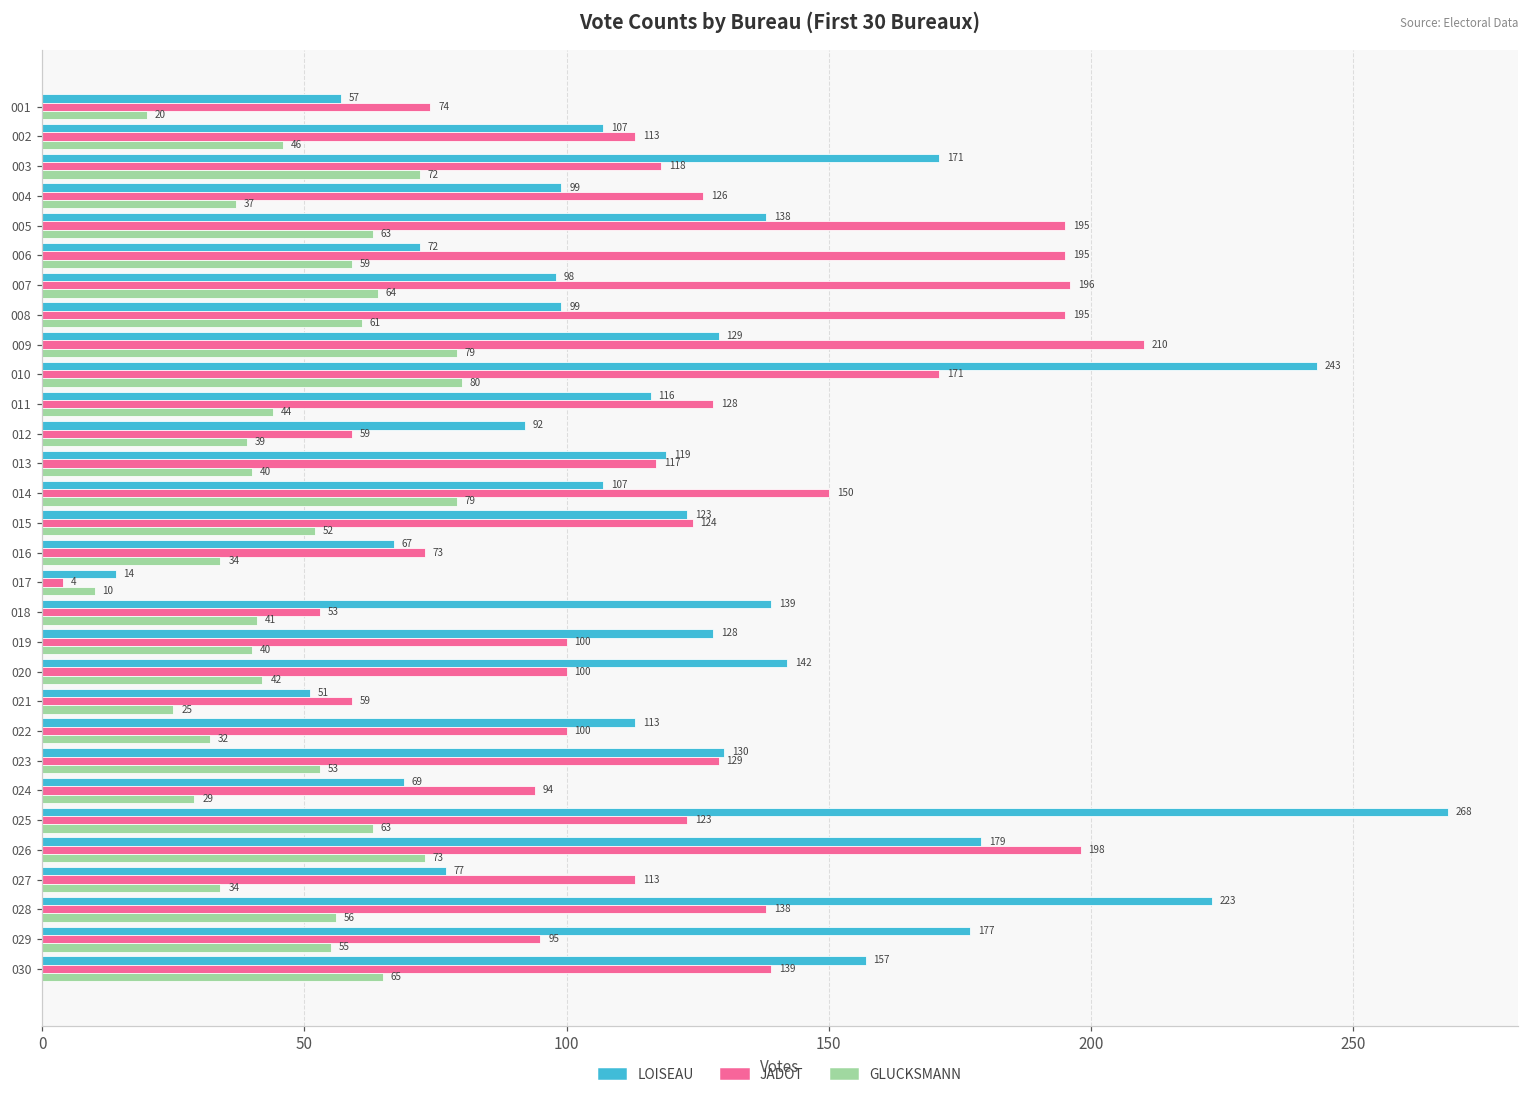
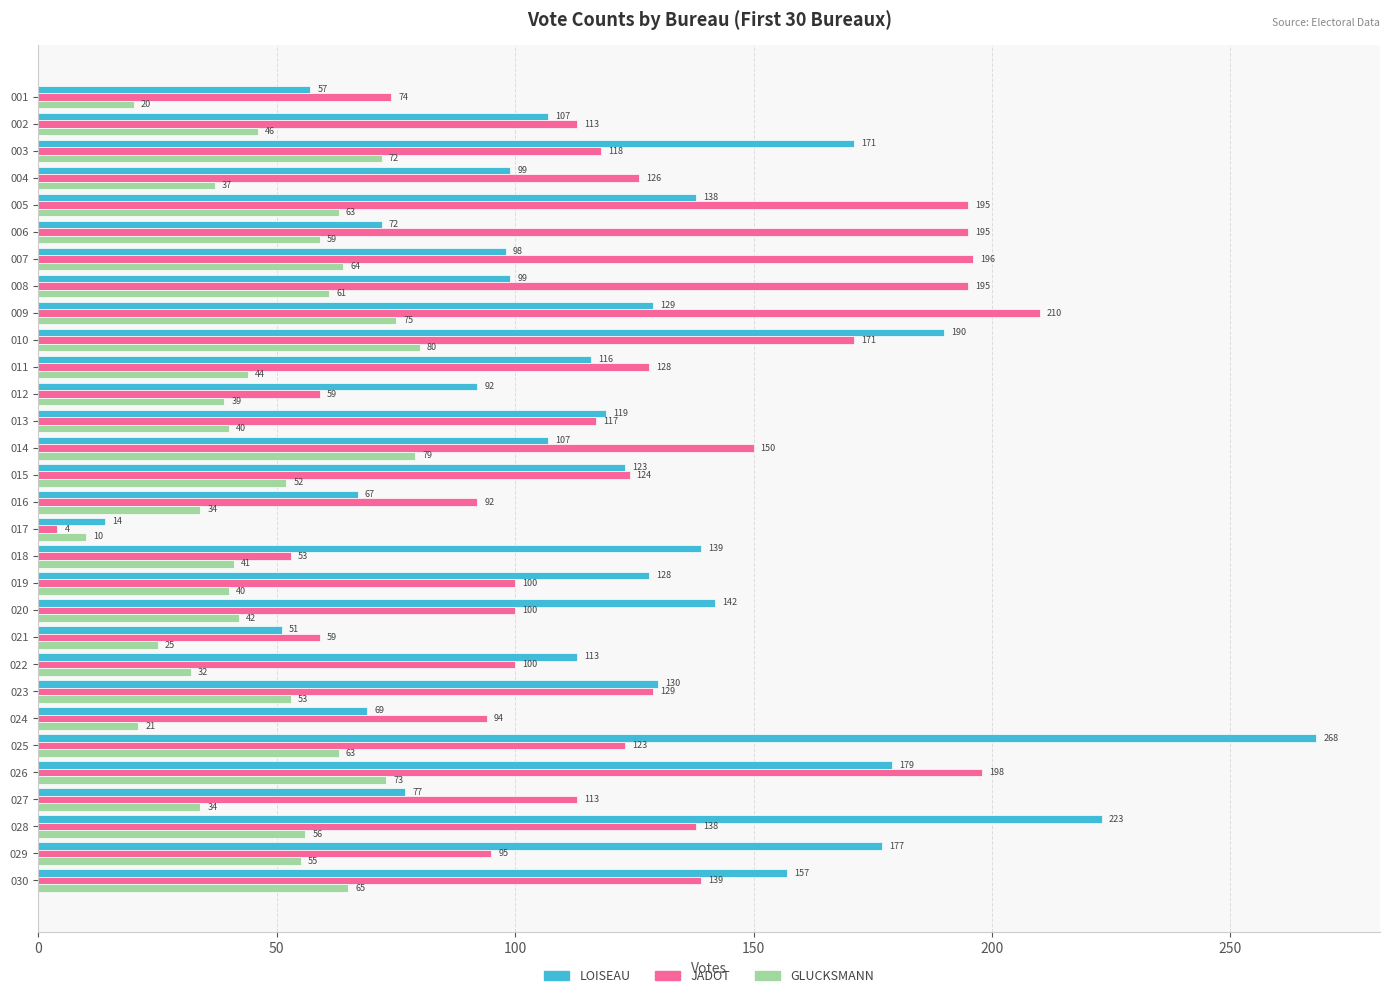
  {
    "LOISEAU": {
      "001": 57,
      "002": 107,
      "003": 171,
      "004": 99,
      "005": 138,
      "006": 72,
      "007": 98,
      "008": 99,
      "009": 129,
-     "010": 243,
+     "010": 190,
      "011": 116,
      "012": 92,
      "013": 119,
      "014": 107,
      "015": 123,
      "016": 67,
      "017": 14,
      "018": 139,
      "019": 128,
      "020": 142,
      "021": 51,
      "022": 113,
      "023": 130,
      "024": 69,
      "025": 268,
      "026": 179,
      "027": 77,
      "028": 223,
      "029": 177,
      "030": 157
    },
    "JADOT": {
      "001": 74,
      "002": 113,
      "003": 118,
      "004": 126,
      "005": 195,
      "006": 195,
      "007": 196,
      "008": 195,
      "009": 210,
      "010": 171,
      "011": 128,
      "012": 59,
      "013": 117,
      "014": 150,
      "015": 124,
-     "016": 73,
+     "016": 92,
      "017": 4,
      "018": 53,
      "019": 100,
      "020": 100,
      "021": 59,
      "022": 100,
      "023": 129,
      "024": 94,
      "025": 123,
      "026": 198,
      "027": 113,
      "028": 138,
      "029": 95,
      "030": 139
    },
    "GLUCKSMANN": {
      "001": 20,
      "002": 46,
      "003": 72,
      "004": 37,
      "005": 63,
      "006": 59,
      "007": 64,
      "008": 61,
-     "009": 79,
+     "009": 75,
      "010": 80,
      "011": 44,
      "012": 39,
      "013": 40,
      "014": 79,
      "015": 52,
      "016": 34,
      "017": 10,
      "018": 41,
      "019": 40,
      "020": 42,
      "021": 25,
      "022": 32,
      "023": 53,
-     "024": 29,
+     "024": 21,
      "025": 63,
      "026": 73,
      "027": 34,
      "028": 56,
      "029": 55,
      "030": 65
    }
  }
